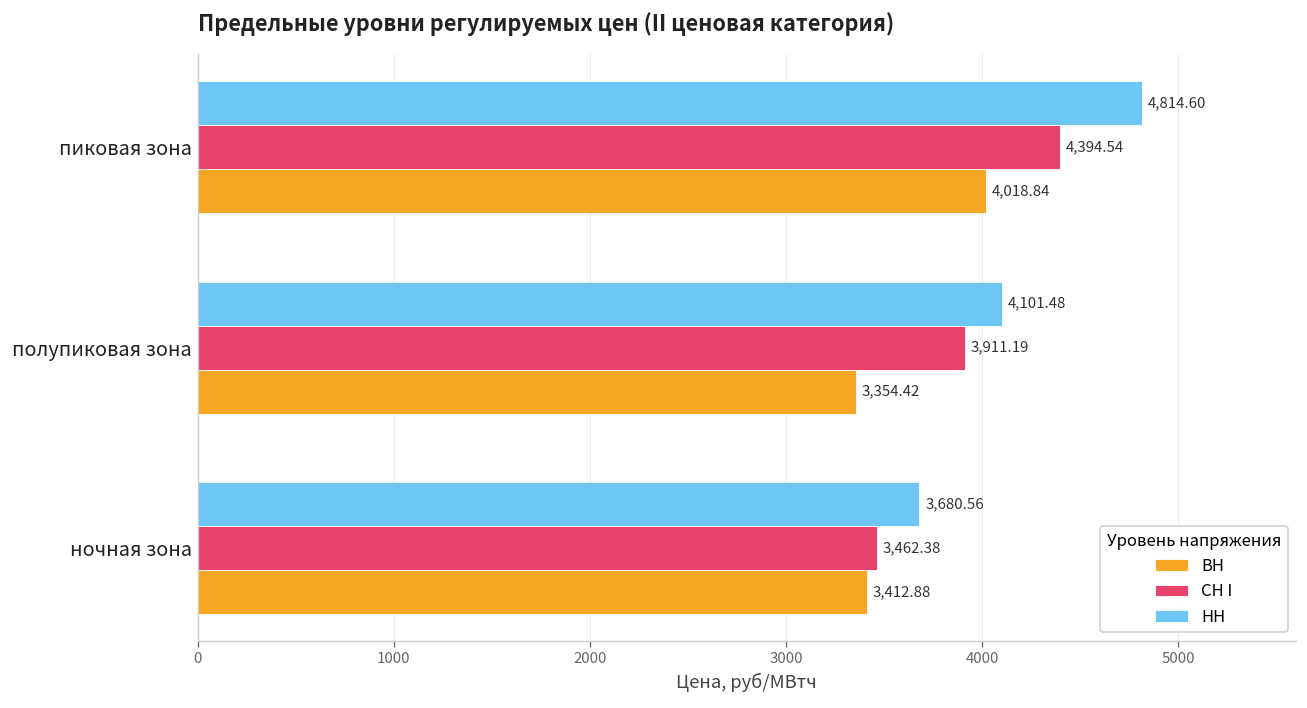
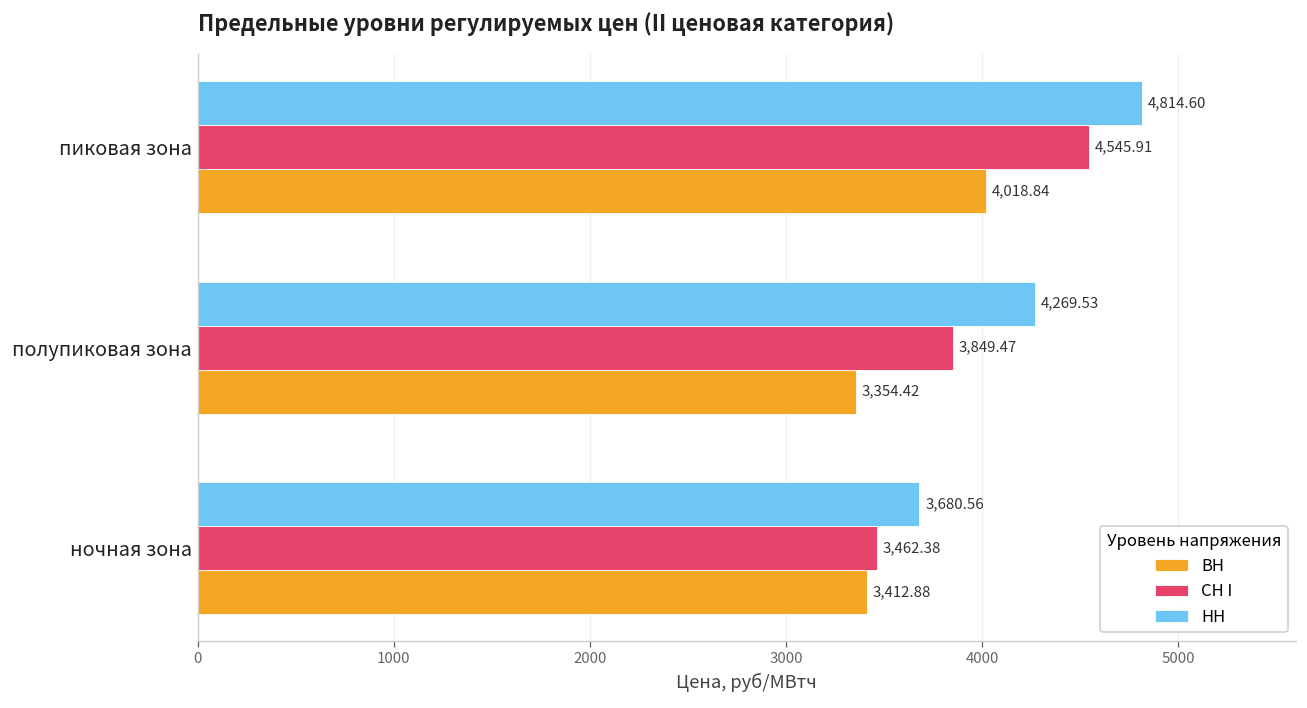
  {
    "ВН": {
      "пиковая зона": "4,018.84",
      "полупиковая зона": "3,354.42",
      "ночная зона": "3,412.88"
    },
    "СН I": {
-     "пиковая зона": "4,394.54",
-     "полупиковая зона": "3,911.19",
+     "пиковая зона": "4,545.91",
+     "полупиковая зона": "3,849.47",
      "ночная зона": "3,462.38"
    },
    "НН": {
      "пиковая зона": "4,814.60",
-     "полупиковая зона": "4,101.48",
+     "полупиковая зона": "4,269.53",
      "ночная зона": "3,680.56"
    }
  }
